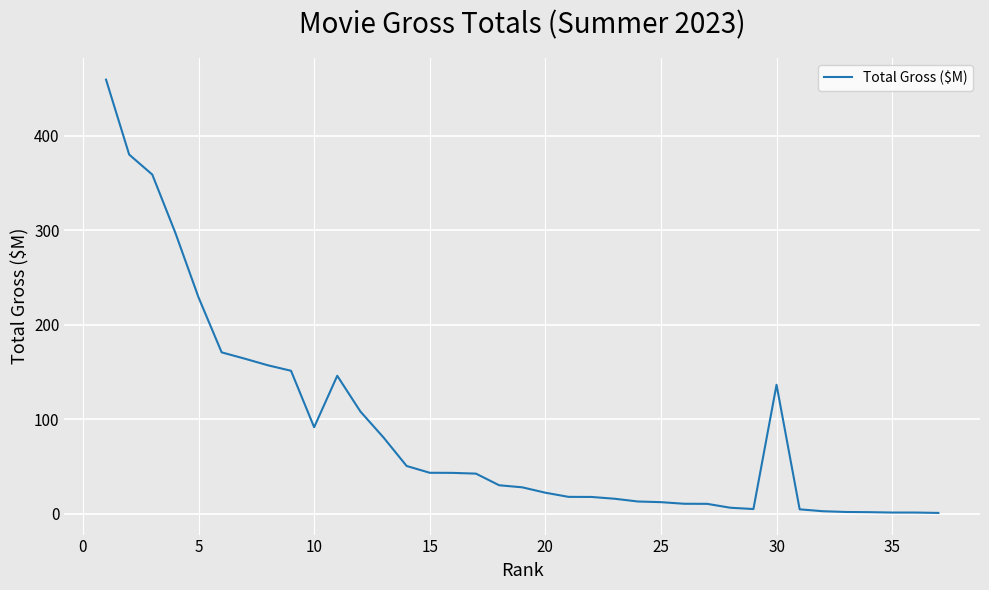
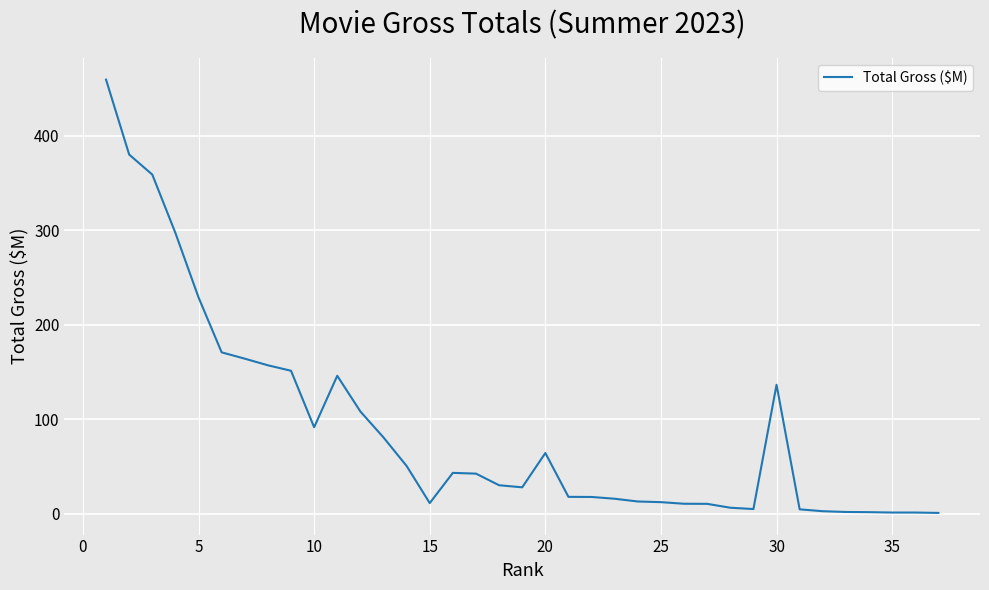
  {
    "5": 230,
    "10": 90,
-   "15": 40,
-   "20": 20,
+   "15": 10,
+   "20": 60,
    "25": 10,
    "30": 140,
    "35": 0
  }
